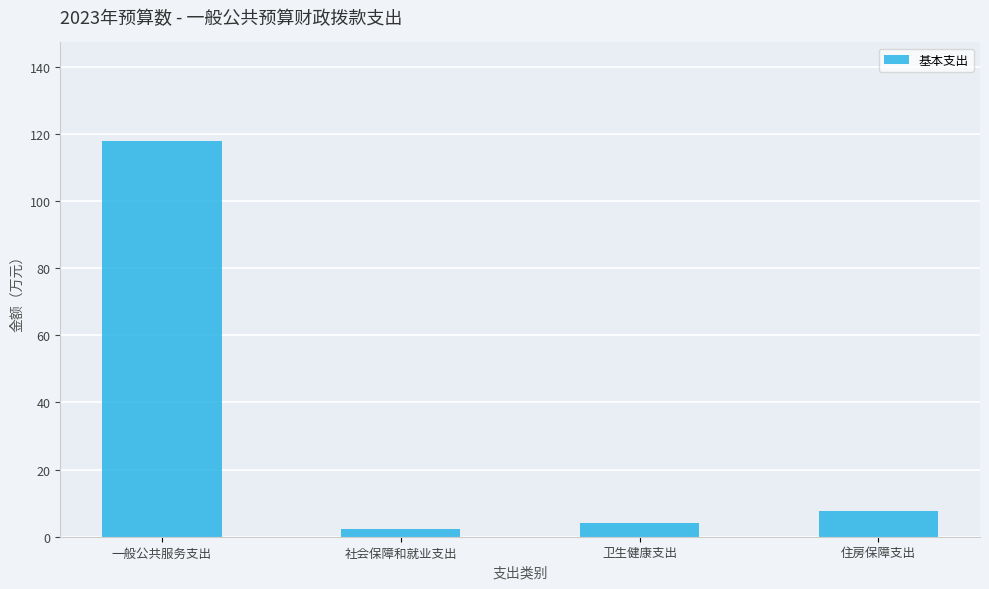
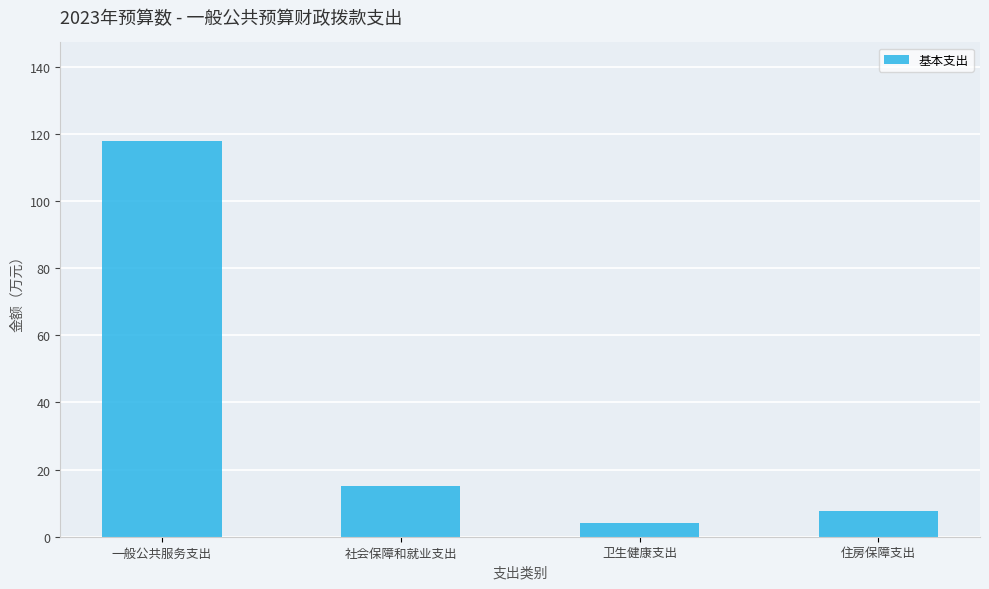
  {
    "一般公共服务支出": 118,
-   "社会保障和就业支出": 2,
+   "社会保障和就业支出": 15,
    "卫生健康支出": 4,
    "住房保障支出": 8
  }
